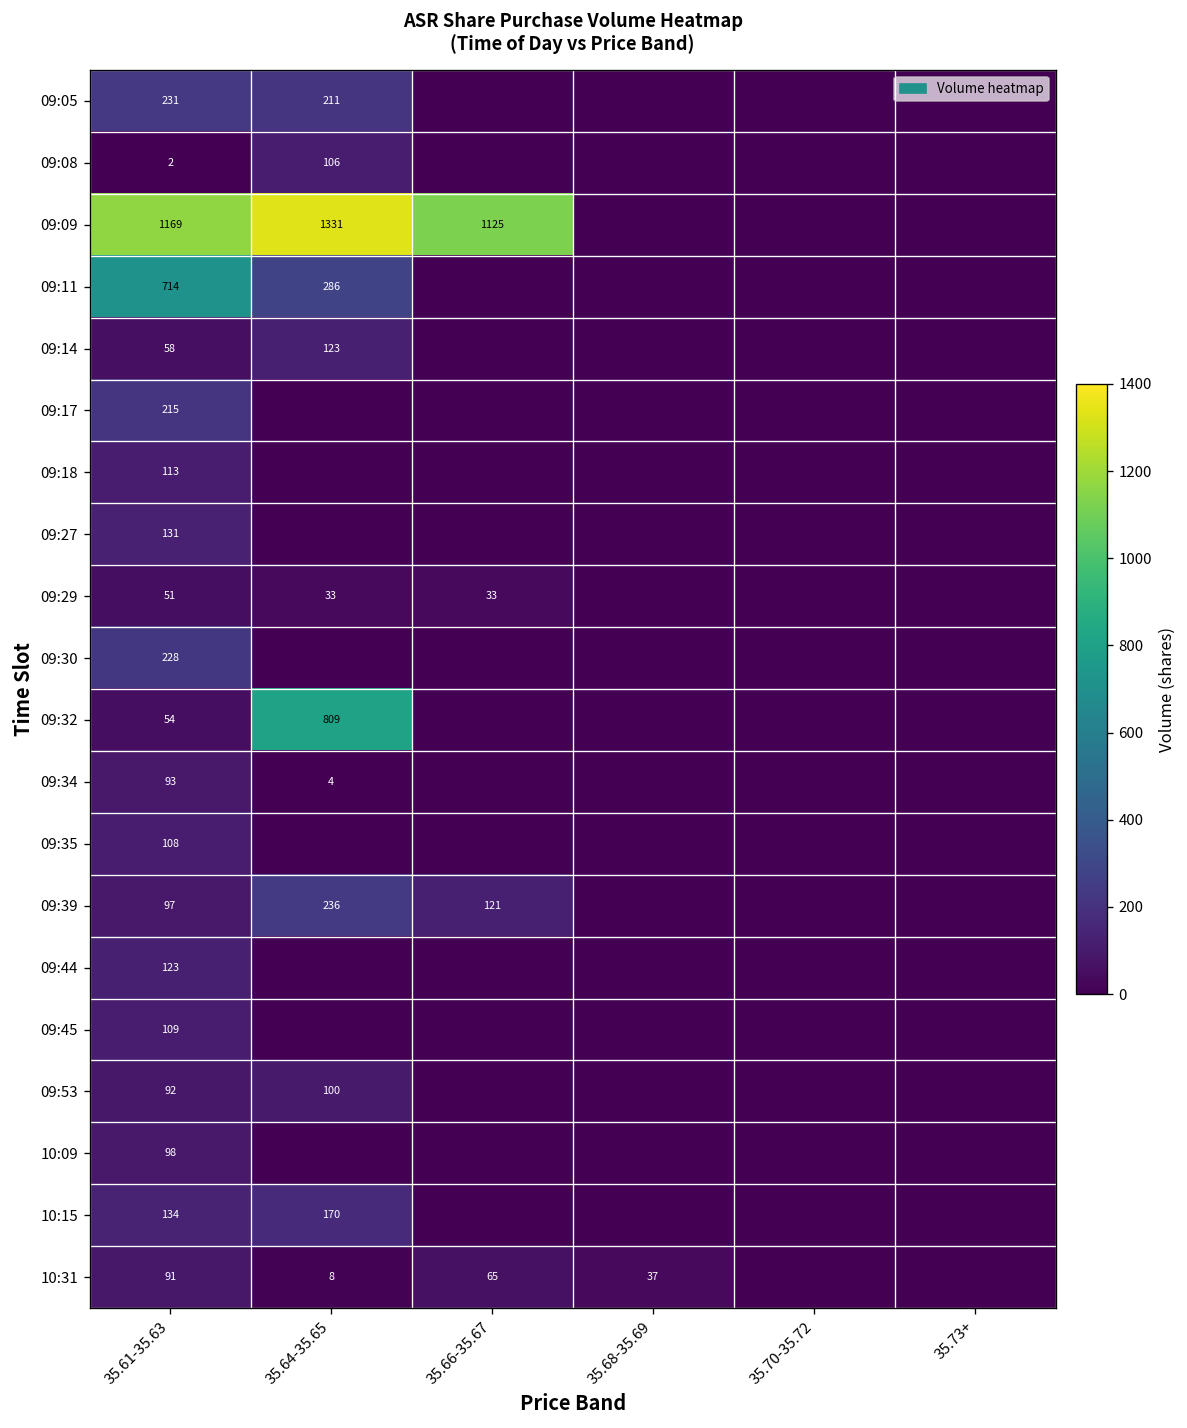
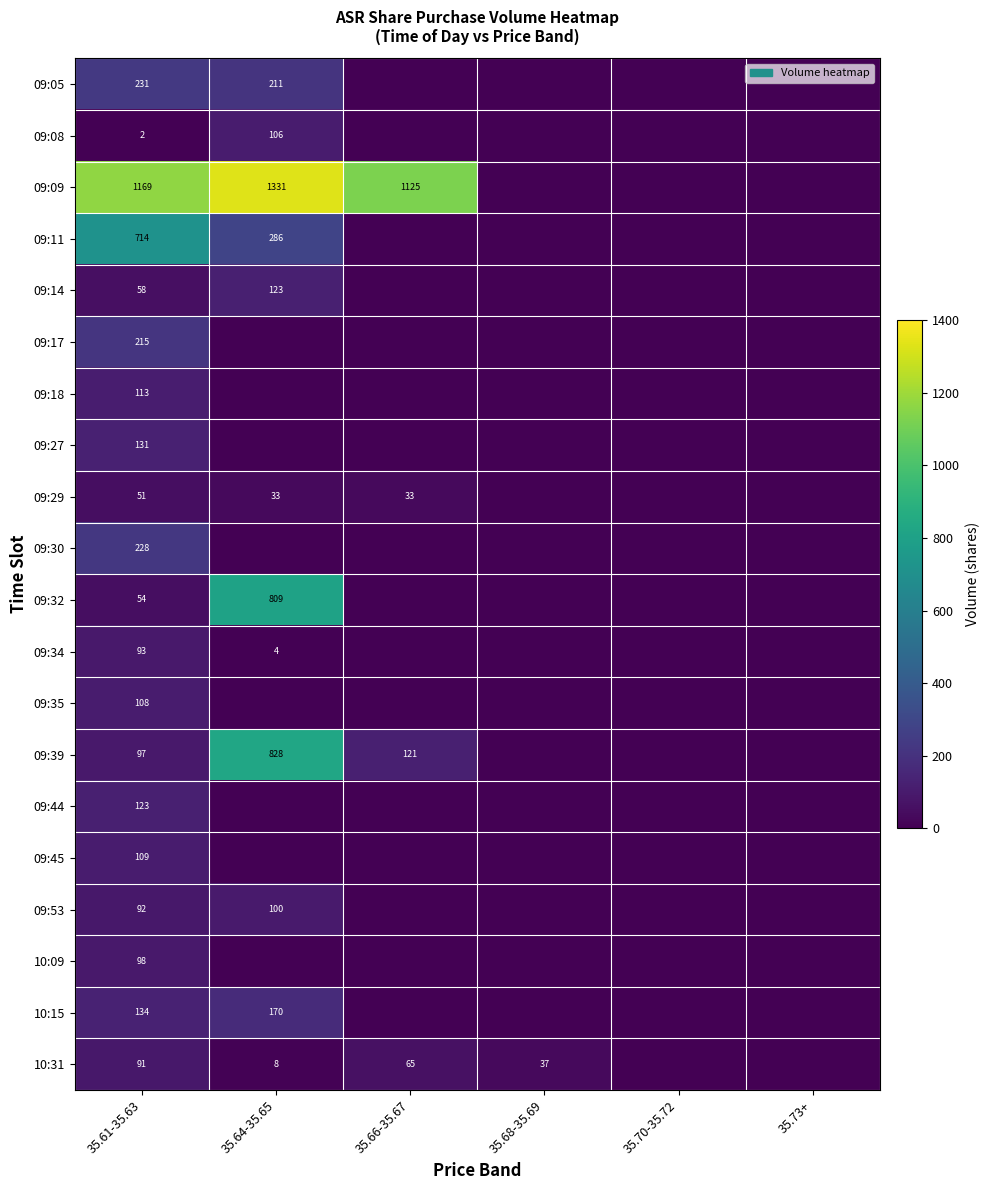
  {
    "09:05": {
      "35.61-35.63": 231,
      "35.64-35.65": 211
    },
    "09:08": {
      "35.61-35.63": 2,
      "35.64-35.65": 106
    },
    "09:09": {
      "35.61-35.63": 1169,
      "35.64-35.65": 1331,
      "35.66-35.67": 1125
    },
    "09:11": {
      "35.61-35.63": 714,
      "35.64-35.65": 286
    },
    "09:14": {
      "35.61-35.63": 58,
      "35.64-35.65": 123
    },
    "09:17": {
      "35.61-35.63": 215
    },
    "09:18": {
      "35.61-35.63": 113
    },
    "09:27": {
      "35.61-35.63": 131
    },
    "09:29": {
      "35.61-35.63": 51,
      "35.64-35.65": 33,
      "35.66-35.67": 33
    },
    "09:30": {
      "35.61-35.63": 228
    },
    "09:32": {
      "35.61-35.63": 54,
      "35.64-35.65": 809
    },
    "09:34": {
      "35.61-35.63": 93,
      "35.64-35.65": 4
    },
    "09:35": {
      "35.61-35.63": 108
    },
    "09:39": {
      "35.61-35.63": 97,
-     "35.64-35.65": 236,
+     "35.64-35.65": 828,
      "35.66-35.67": 121
    },
    "09:44": {
      "35.61-35.63": 123
    },
    "09:45": {
      "35.61-35.63": 109
    },
    "09:53": {
      "35.61-35.63": 92,
      "35.64-35.65": 100
    },
    "10:09": {
      "35.61-35.63": 98
    },
    "10:15": {
      "35.61-35.63": 134,
      "35.64-35.65": 170
    },
    "10:31": {
      "35.61-35.63": 91,
      "35.64-35.65": 8,
      "35.66-35.67": 65,
      "35.68-35.69": 37
    }
  }
